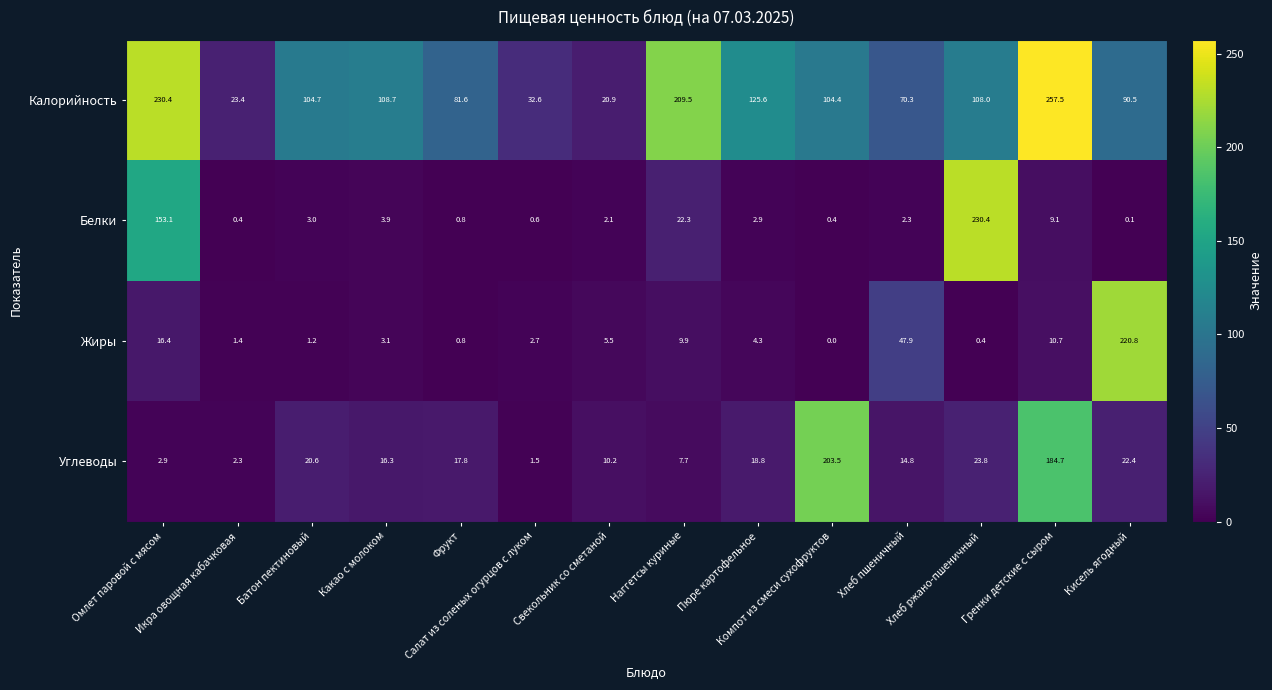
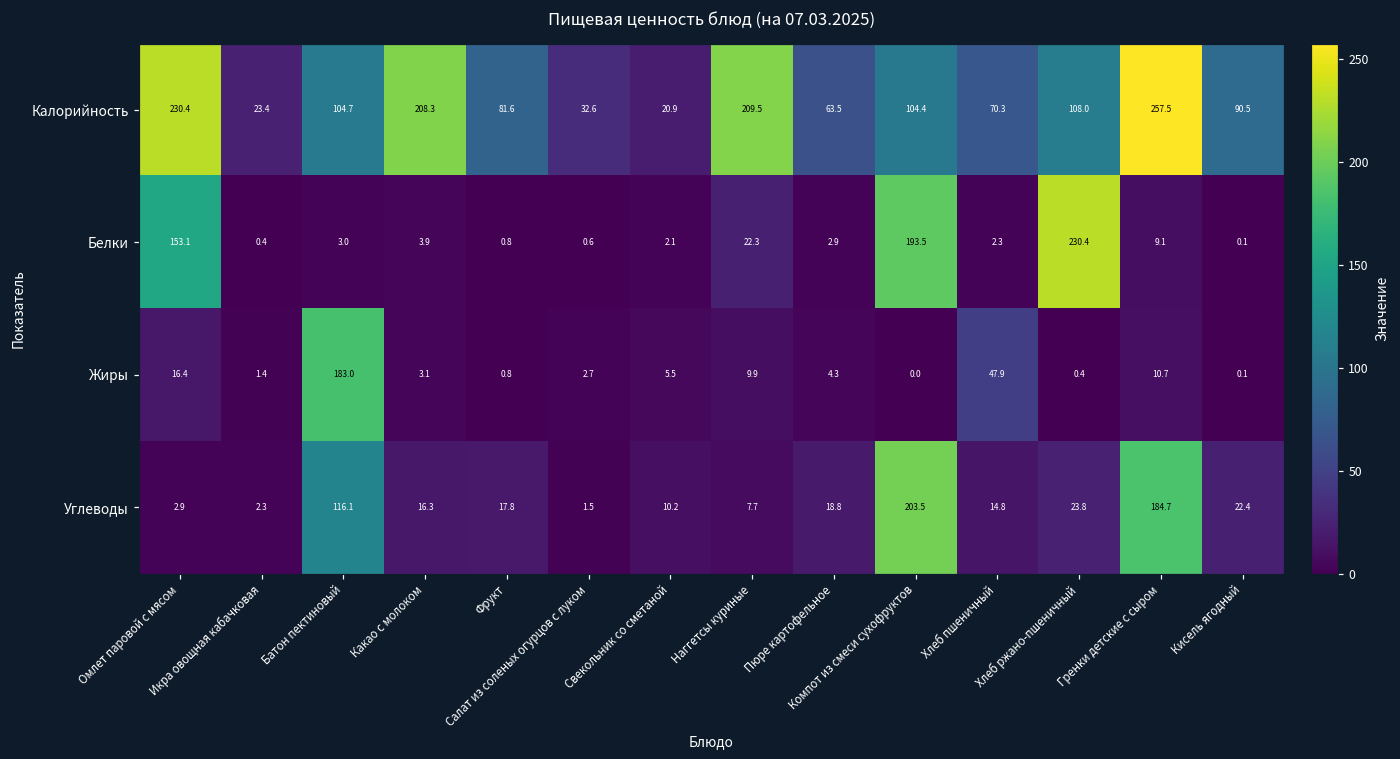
  {
    "Калорийность": {
      "Омлет паровой с мясом": 230.4,
      "Икра овощная кабачковая": 23.4,
      "Батон пектиновый": 104.7,
-     "Какао с молоком": 108.7,
+     "Какао с молоком": 208.3,
      "Фрукт": 81.6,
      "Салат из соленых огурцов с луком": 32.6,
      "Свекольник со сметаной": 20.9,
      "Наггетсы куриные": 209.5,
-     "Пюре картофельное": 125.6,
+     "Пюре картофельное": 63.5,
      "Компот из смеси сухофруктов": 104.4,
      "Хлеб пшеничный": 70.3,
      "Хлеб ржано-пшеничный": 108.0,
      "Гренки детские с сыром": 257.5,
      "Кисель ягодный": 90.5
    },
    "Белки": {
      "Омлет паровой с мясом": 153.1,
      "Икра овощная кабачковая": 0.4,
      "Батон пектиновый": 3.0,
      "Какао с молоком": 3.9,
      "Фрукт": 0.8,
      "Салат из соленых огурцов с луком": 0.6,
      "Свекольник со сметаной": 2.1,
      "Наггетсы куриные": 22.3,
      "Пюре картофельное": 2.9,
-     "Компот из смеси сухофруктов": 0.4,
+     "Компот из смеси сухофруктов": 193.5,
      "Хлеб пшеничный": 2.3,
      "Хлеб ржано-пшеничный": 230.4,
      "Гренки детские с сыром": 9.1,
      "Кисель ягодный": 0.1
    },
    "Жиры": {
      "Омлет паровой с мясом": 16.4,
      "Икра овощная кабачковая": 1.4,
-     "Батон пектиновый": 1.2,
+     "Батон пектиновый": 183.0,
      "Какао с молоком": 3.1,
      "Фрукт": 0.8,
      "Салат из соленых огурцов с луком": 2.7,
      "Свекольник со сметаной": 5.5,
      "Наггетсы куриные": 9.9,
      "Пюре картофельное": 4.3,
      "Компот из смеси сухофруктов": 0.0,
      "Хлеб пшеничный": 47.9,
      "Хлеб ржано-пшеничный": 0.4,
      "Гренки детские с сыром": 10.7,
-     "Кисель ягодный": 220.8
+     "Кисель ягодный": 0.1
    },
    "Углеводы": {
      "Омлет паровой с мясом": 2.9,
      "Икра овощная кабачковая": 2.3,
-     "Батон пектиновый": 20.6,
+     "Батон пектиновый": 116.1,
      "Какао с молоком": 16.3,
      "Фрукт": 17.8,
      "Салат из соленых огурцов с луком": 1.5,
      "Свекольник со сметаной": 10.2,
      "Наггетсы куриные": 7.7,
      "Пюре картофельное": 18.8,
      "Компот из смеси сухофруктов": 203.5,
      "Хлеб пшеничный": 14.8,
      "Хлеб ржано-пшеничный": 23.8,
      "Гренки детские с сыром": 184.7,
      "Кисель ягодный": 22.4
    }
  }
